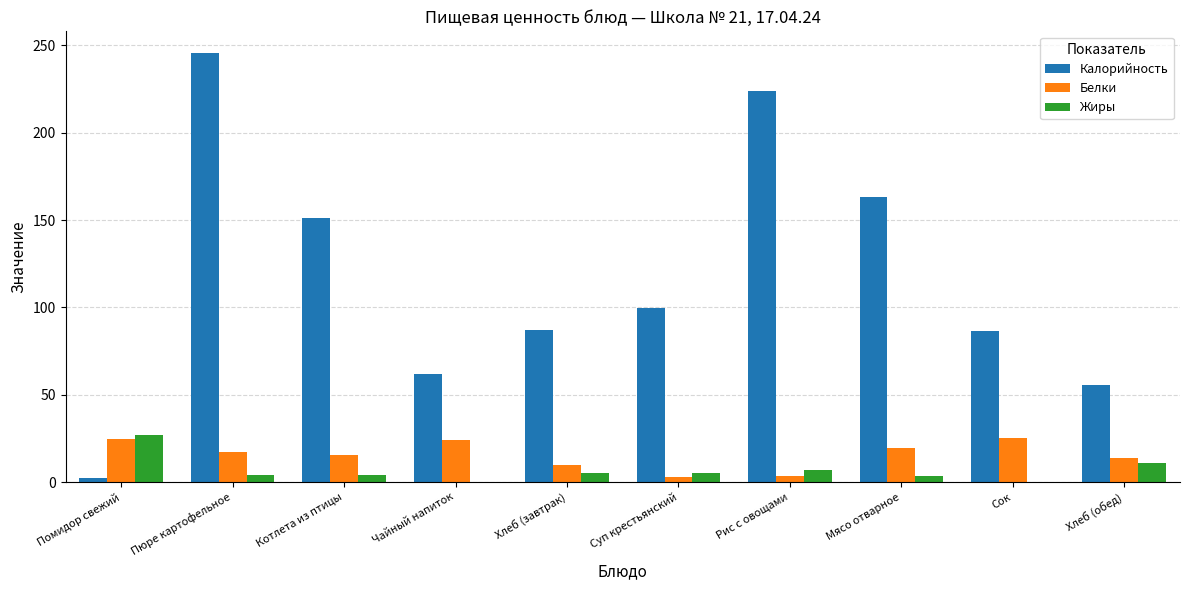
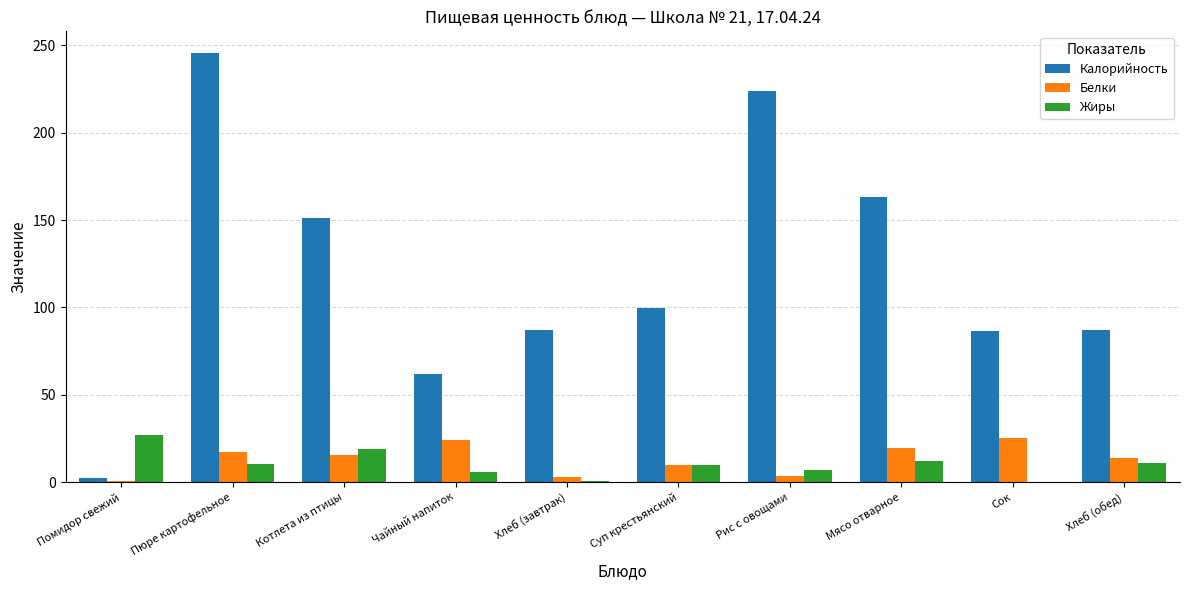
  {
    "Калорийность": {
      "Помидор свежий": 3,
      "Пюре картофельное": 246,
      "Котлета из птицы": 151,
      "Чайный напиток": 62,
      "Хлеб (завтрак)": 87,
      "Суп крестьянский": 100,
      "Рис с овощами": 224,
      "Мясо отварное": 163,
      "Сок": 87,
-     "Хлеб (обед)": 56
+     "Хлеб (обед)": 87
    },
    "Белки": {
-     "Помидор свежий": 25,
+     "Помидор свежий": 0,
      "Пюре картофельное": 17,
      "Котлета из птицы": 16,
      "Чайный напиток": 24,
-     "Хлеб (завтрак)": 10,
-     "Суп крестьянский": 3,
+     "Хлеб (завтрак)": 3,
+     "Суп крестьянский": 10,
      "Рис с овощами": 3,
      "Мясо отварное": 19,
      "Сок": 25,
      "Хлеб (обед)": 14
    },
    "Жиры": {
      "Помидор свежий": 27,
-     "Пюре картофельное": 4,
-     "Котлета из птицы": 4,
-     "Чайный напиток": 0,
-     "Хлеб (завтрак)": 5,
-     "Суп крестьянский": 5,
+     "Пюре картофельное": 10,
+     "Котлета из птицы": 19,
+     "Чайный напиток": 6,
+     "Хлеб (завтрак)": 0,
+     "Суп крестьянский": 10,
      "Рис с овощами": 7,
-     "Мясо отварное": 3,
+     "Мясо отварное": 12,
      "Хлеб (обед)": 11
    }
  }
